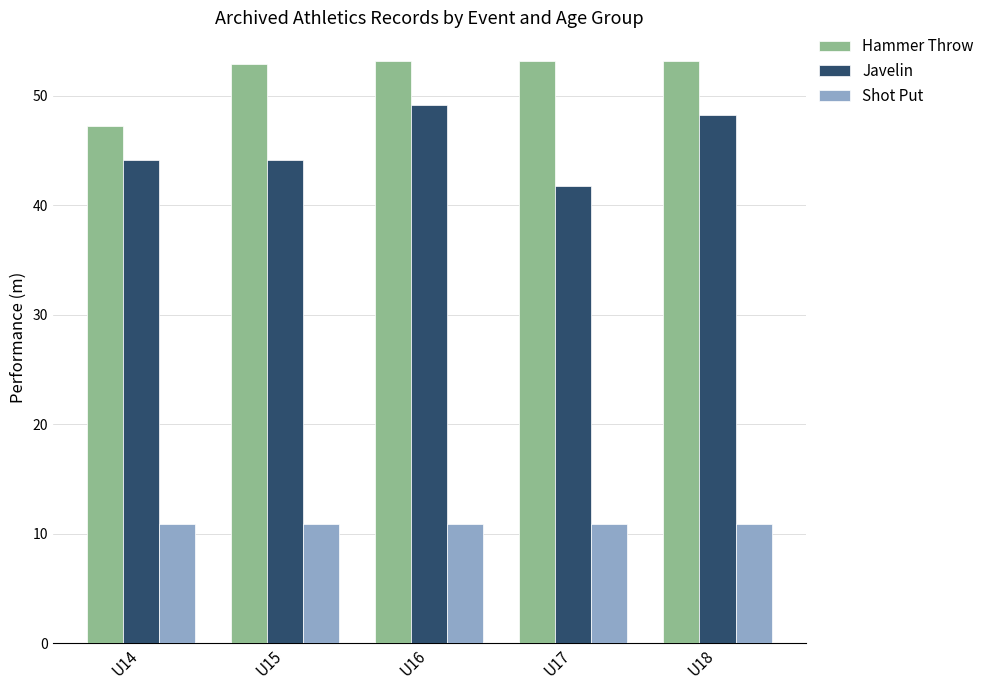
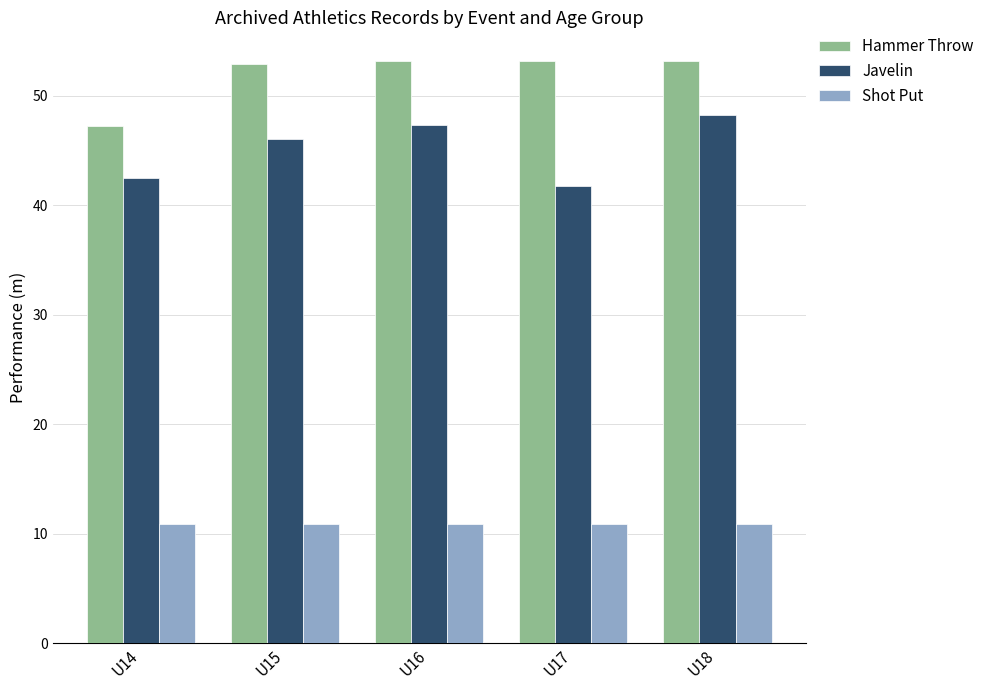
  {
    "Hammer Throw": {
      "U14": 47.2,
      "U15": 52.9,
      "U16": 53.1,
      "U17": 53.1,
      "U18": 53.1
    },
    "Javelin": {
-     "U14": 44.1,
-     "U15": 44.1,
-     "U16": 49.1,
+     "U14": 42.5,
+     "U15": 46.0,
+     "U16": 47.3,
      "U17": 41.7,
      "U18": 48.2
    },
    "Shot Put": {
      "U14": 10.9,
      "U15": 10.9,
      "U16": 10.9,
      "U17": 10.9,
      "U18": 10.9
    }
  }
